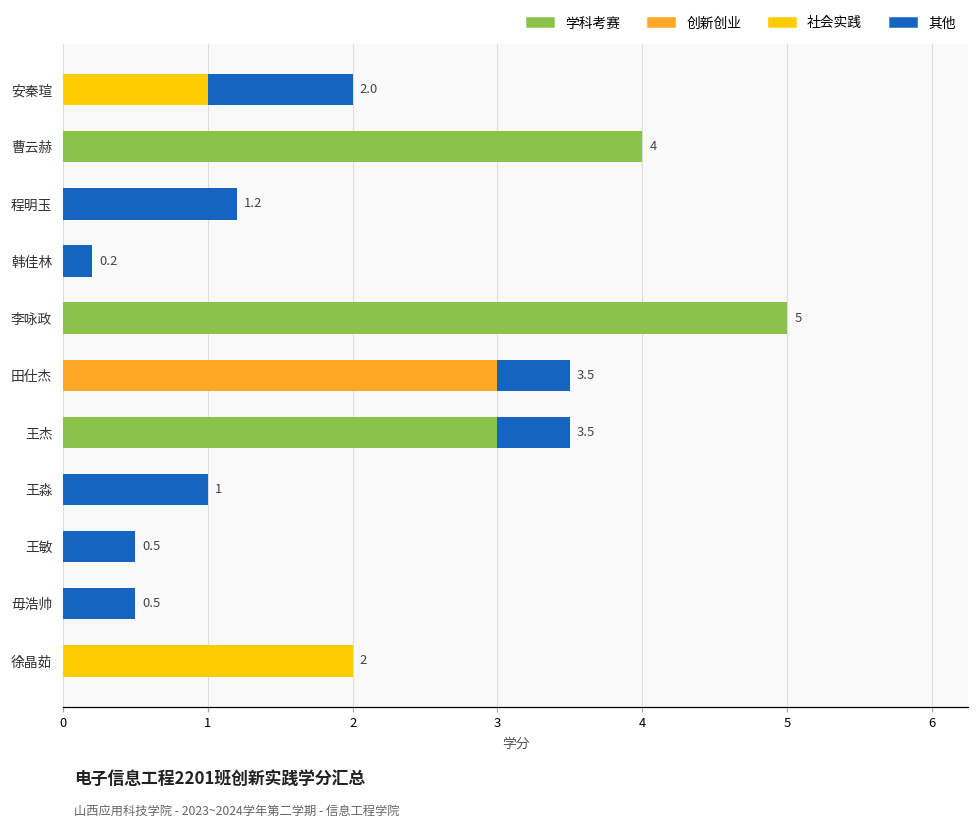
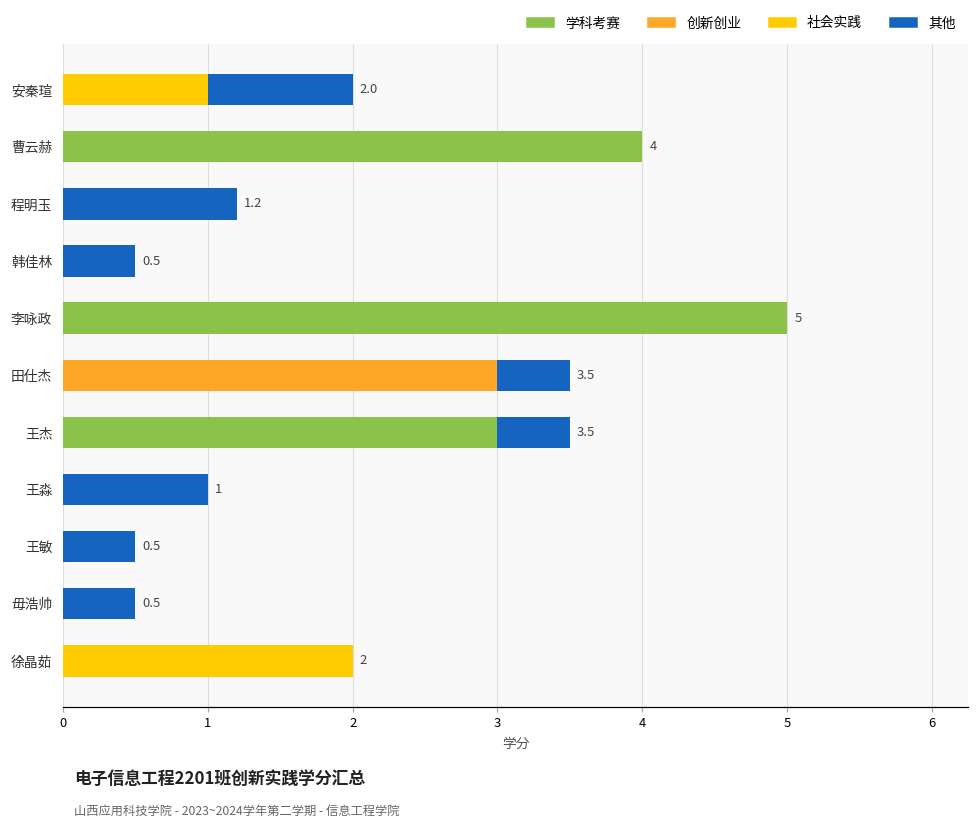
  {
    "学科考赛": {
      "曹云赫": 4,
      "李咏政": 5
    },
    "其他": {
      "程明玉": 1.2,
-     "韩佳林": 0.2,
+     "韩佳林": 0.5,
      "王淼": 1,
      "王敏": 0.5,
      "毋浩帅": 0.5
    }
  }
